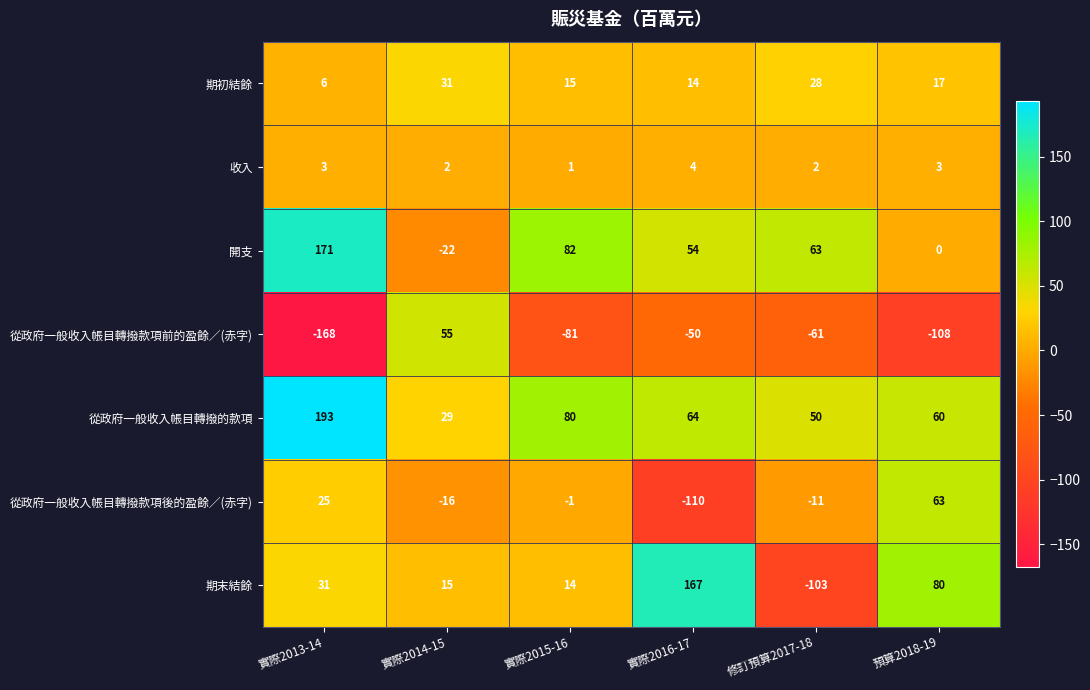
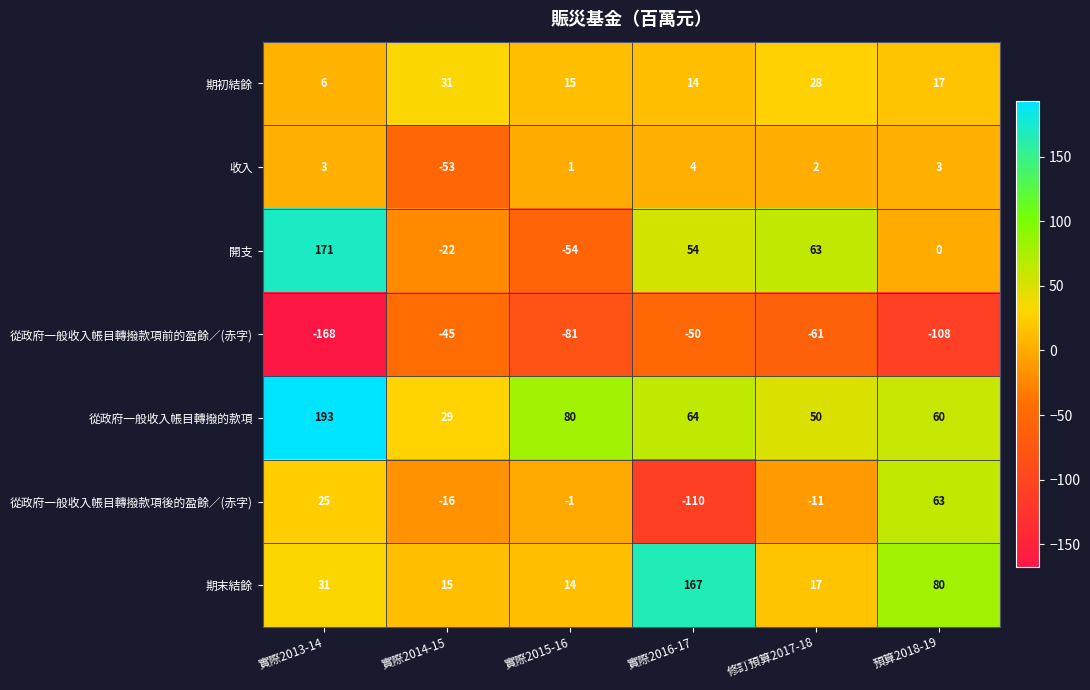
  {
    "期初結餘": {
      "實際2013-14": 6,
      "實際2014-15": 31,
      "實際2015-16": 15,
      "實際2016-17": 14,
      "修訂預算2017-18": 28,
      "預算2018-19": 17
    },
    "收入": {
      "實際2013-14": 3,
-     "實際2014-15": 2,
+     "實際2014-15": -53,
      "實際2015-16": 1,
      "實際2016-17": 4,
      "修訂預算2017-18": 2,
      "預算2018-19": 3
    },
    "開支": {
      "實際2013-14": 171,
      "實際2014-15": -22,
-     "實際2015-16": 82,
+     "實際2015-16": -54,
      "實際2016-17": 54,
      "修訂預算2017-18": 63,
      "預算2018-19": 0
    },
    "從政府一般收入帳目轉撥款項前的盈餘／(赤字)": {
      "實際2013-14": -168,
-     "實際2014-15": 55,
+     "實際2014-15": -45,
      "實際2015-16": -81,
      "實際2016-17": -50,
      "修訂預算2017-18": -61,
      "預算2018-19": -108
    },
    "從政府一般收入帳目轉撥的款項": {
      "實際2013-14": 193,
      "實際2014-15": 29,
      "實際2015-16": 80,
      "實際2016-17": 64,
      "修訂預算2017-18": 50,
      "預算2018-19": 60
    },
    "從政府一般收入帳目轉撥款項後的盈餘／(赤字)": {
      "實際2013-14": 25,
      "實際2014-15": -16,
      "實際2015-16": -1,
      "實際2016-17": -110,
      "修訂預算2017-18": -11,
      "預算2018-19": 63
    },
    "期末結餘": {
      "實際2013-14": 31,
      "實際2014-15": 15,
      "實際2015-16": 14,
      "實際2016-17": 167,
-     "修訂預算2017-18": -103,
+     "修訂預算2017-18": 17,
      "預算2018-19": 80
    }
  }
